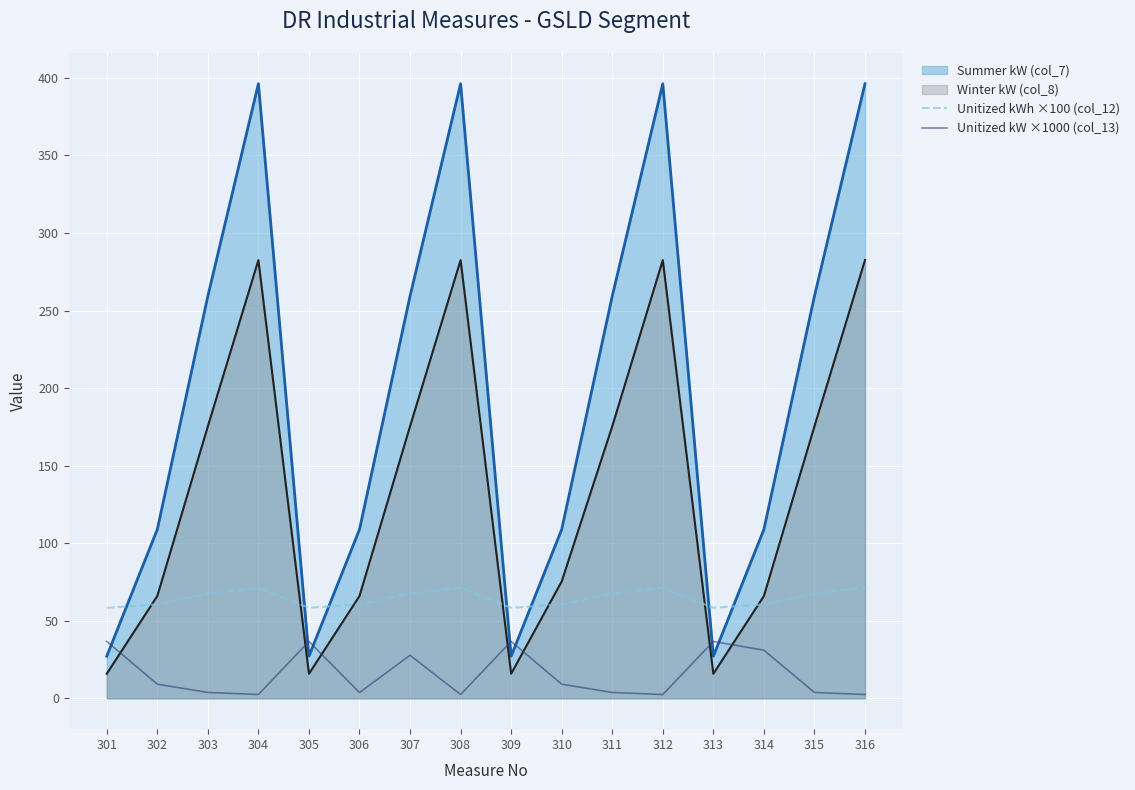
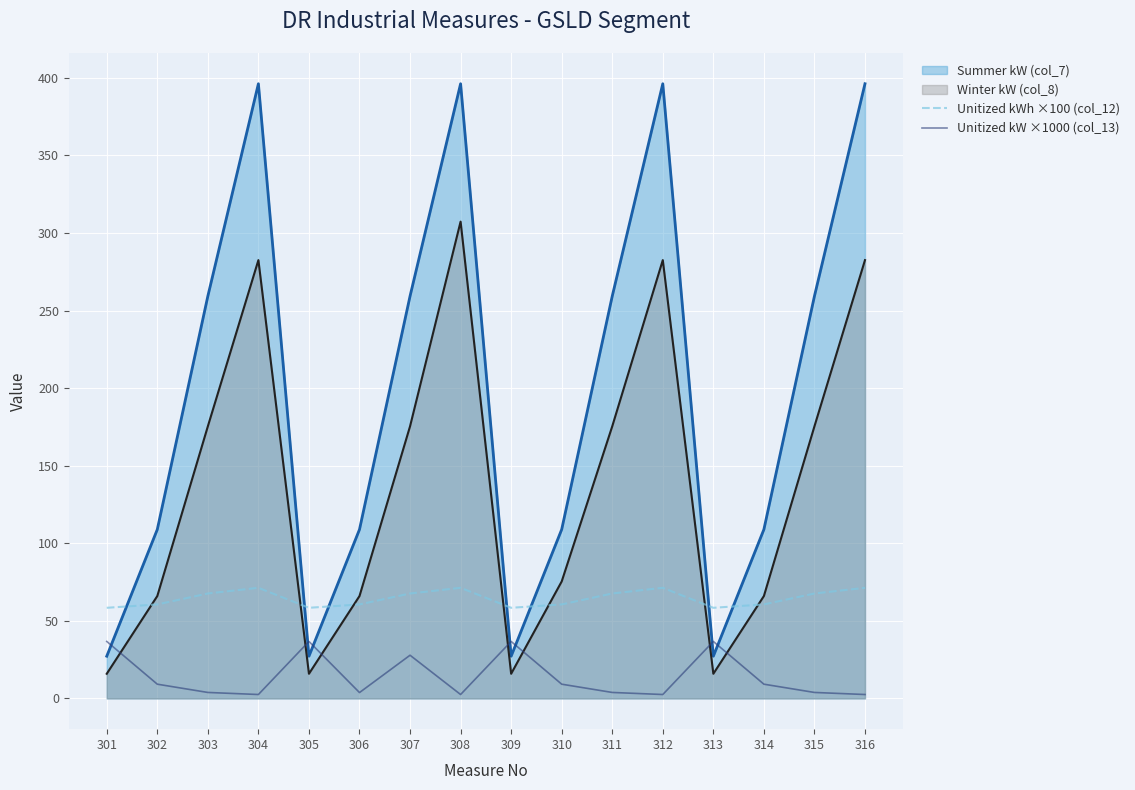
  {
    "Winter kW (col_8)": {
      "301": 16,
      "302": 66,
      "303": 175,
      "304": 283,
      "305": 16,
      "306": 66,
      "307": 175,
-     "308": 283,
+     "308": 307,
      "309": 16,
      "310": 75,
      "311": 175,
      "312": 283,
      "313": 16,
      "314": 66,
      "315": 175,
      "316": 283
    },
    "Unitized kW ×1000 (col_13)": {
      "301": 37,
      "302": 9,
      "303": 4,
      "304": 3,
      "305": 37,
      "306": 4,
      "307": 28,
      "308": 3,
      "309": 37,
      "310": 9,
      "311": 4,
      "312": 3,
      "313": 37,
-     "314": 31,
+     "314": 9,
      "315": 4,
      "316": 3
    }
  }
